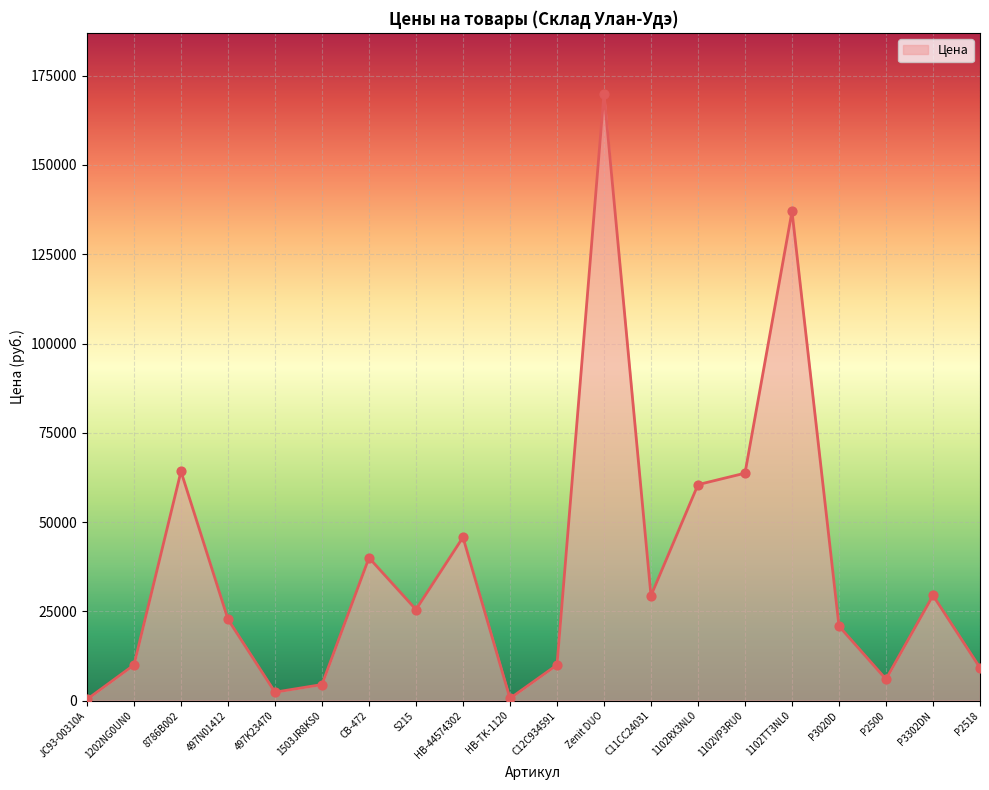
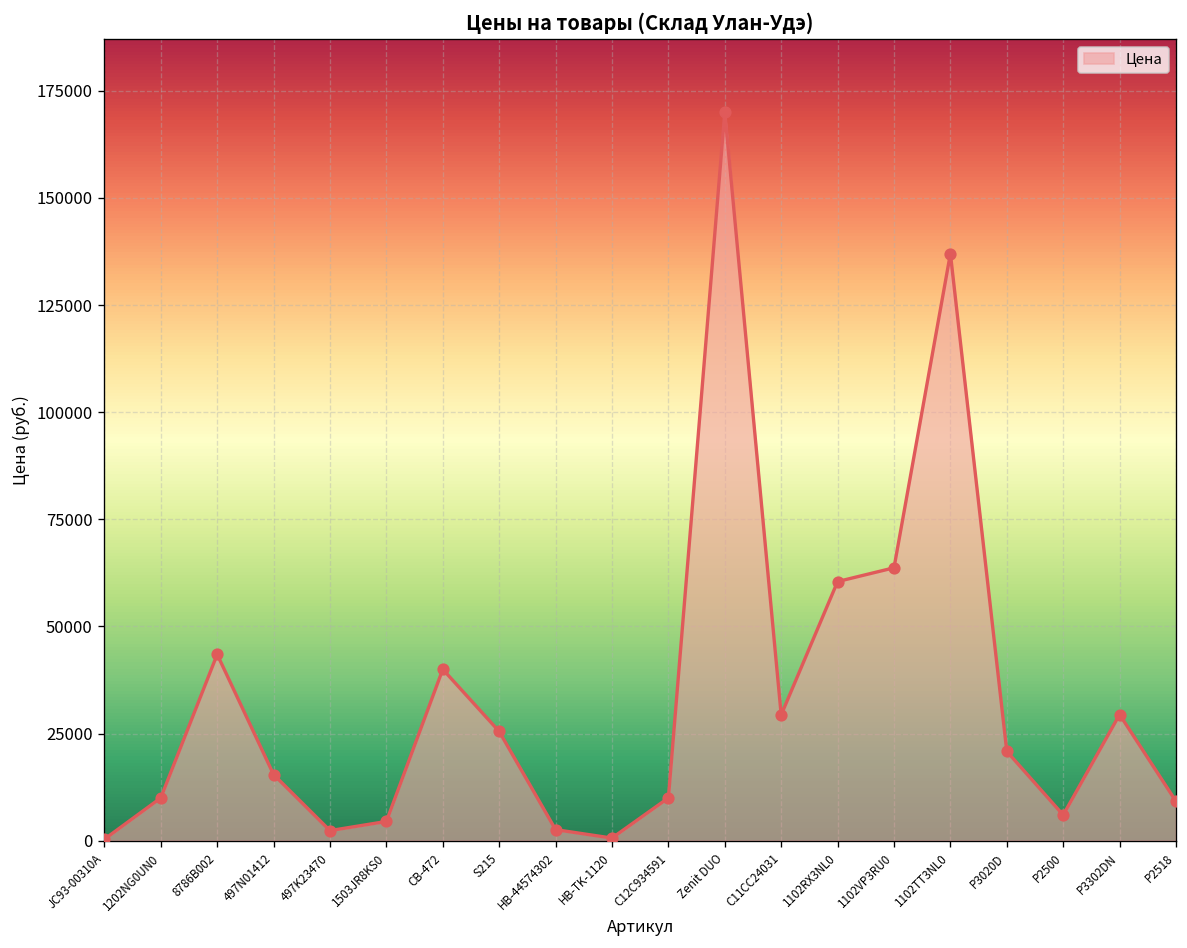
  {
    "JC93-00310A": 0,
    "1202NG0UN0": 10000,
-   "8786B002": 64000,
-   "497N01412": 23000,
+   "8786B002": 43000,
+   "497N01412": 15000,
    "497K23470": 2000,
    "1503JR8KS0": 5000,
    "CB-472": 40000,
    "S215": 26000,
-   "HB-44574302": 46000,
+   "HB-44574302": 3000,
    "HB-TK-1120": 1000,
    "C12C934591": 10000,
    "Zenit DUO": 170000,
    "C11CC24031": 29000,
    "1102RX3NL0": 60000,
    "1102VP3RU0": 64000,
    "1102TT3NL0": 137000,
    "P3020D": 21000,
    "P2500": 6000,
    "P3302DN": 29000,
    "P2518": 9000
  }
